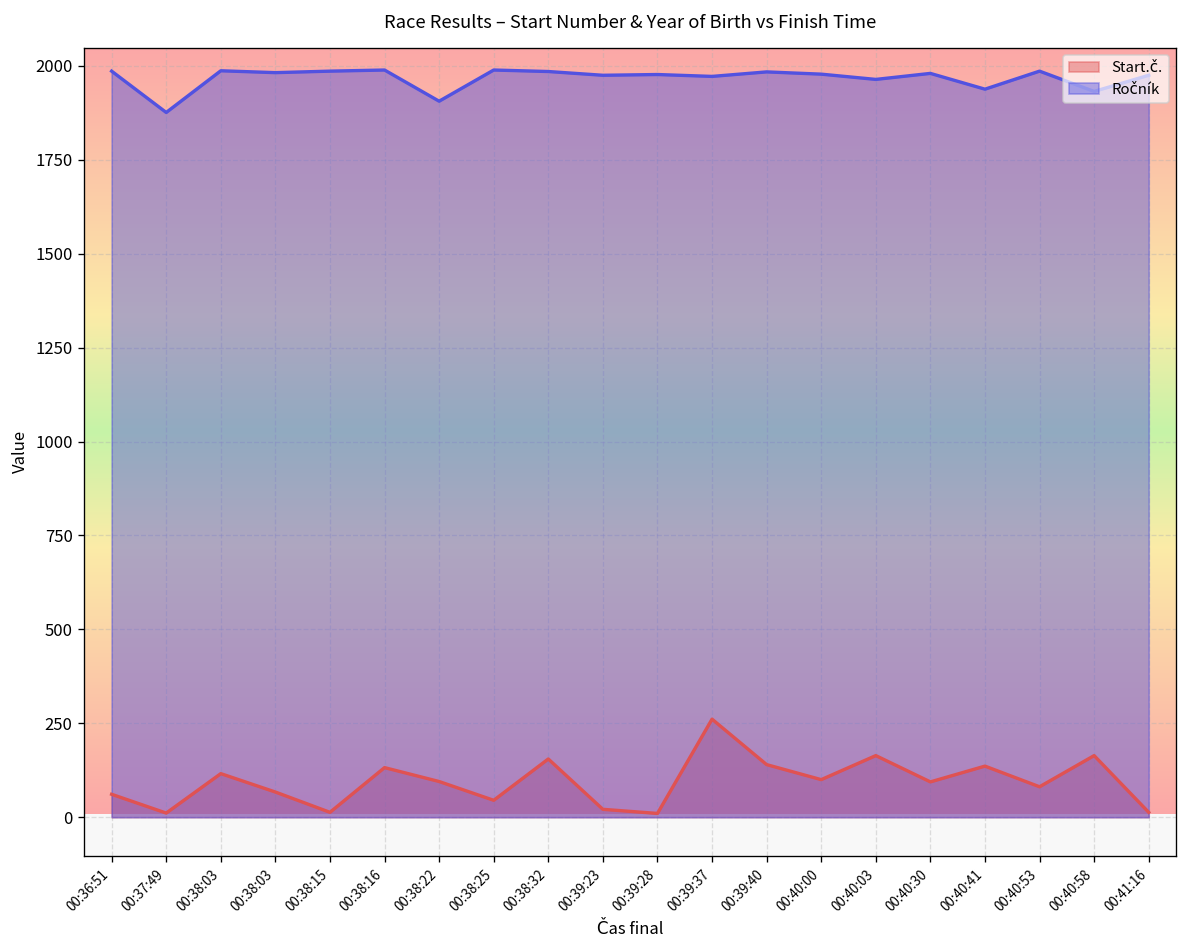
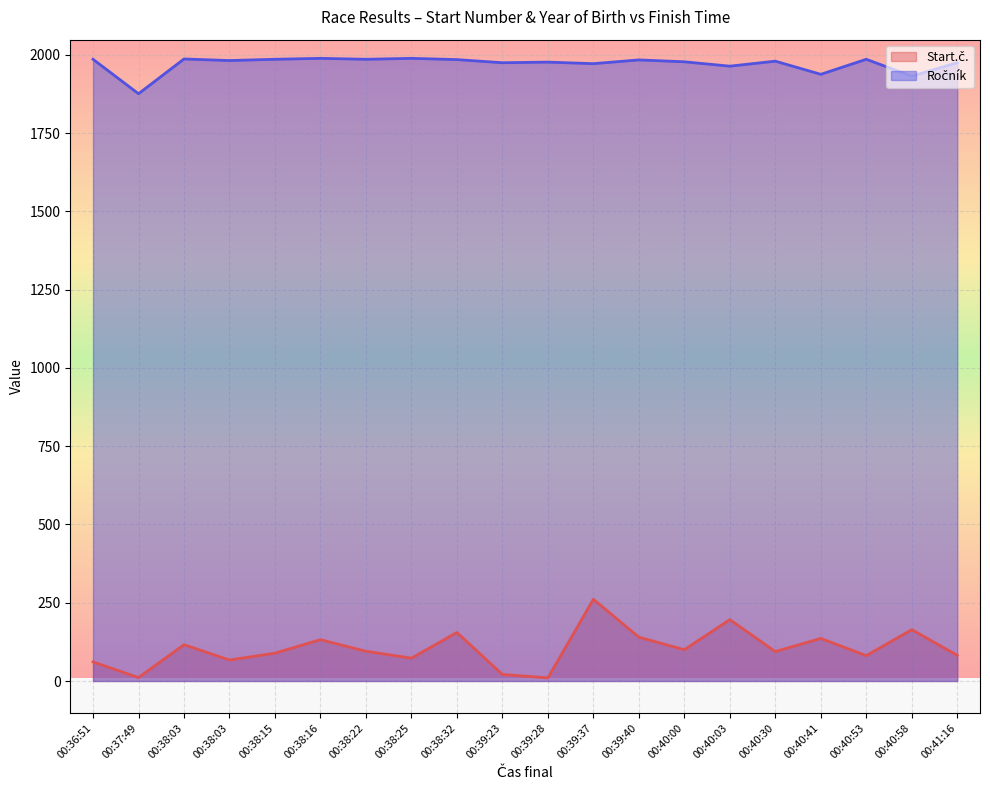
  {
    "Start.č.": {
      "00:36:51": 60,
      "00:37:49": 10,
-     "00:38:15": 10,
+     "00:38:15": 90,
      "00:38:16": 130,
      "00:38:22": 100,
-     "00:38:25": 50,
+     "00:38:25": 70,
      "00:38:32": 160,
      "00:39:23": 20,
      "00:39:28": 10,
      "00:39:37": 260,
      "00:39:40": 140,
      "00:40:00": 100,
-     "00:40:03": 160,
+     "00:40:03": 200,
      "00:40:30": 90,
      "00:40:41": 140,
      "00:40:53": 80,
      "00:40:58": 160,
-     "00:41:16": 10
+     "00:41:16": 80
    },
    "Ročník": {
      "00:36:51": 1990,
      "00:37:49": 1880,
      "00:38:15": 1990,
      "00:38:16": 1990,
-     "00:38:22": 1910,
+     "00:38:22": 1990,
      "00:38:25": 1990,
      "00:38:32": 1990,
      "00:39:23": 1980,
      "00:39:28": 1980,
      "00:39:37": 1970,
      "00:39:40": 1980,
      "00:40:00": 1980,
      "00:40:03": 1960,
      "00:40:30": 1980,
      "00:40:41": 1940,
      "00:40:53": 1990
    }
  }
